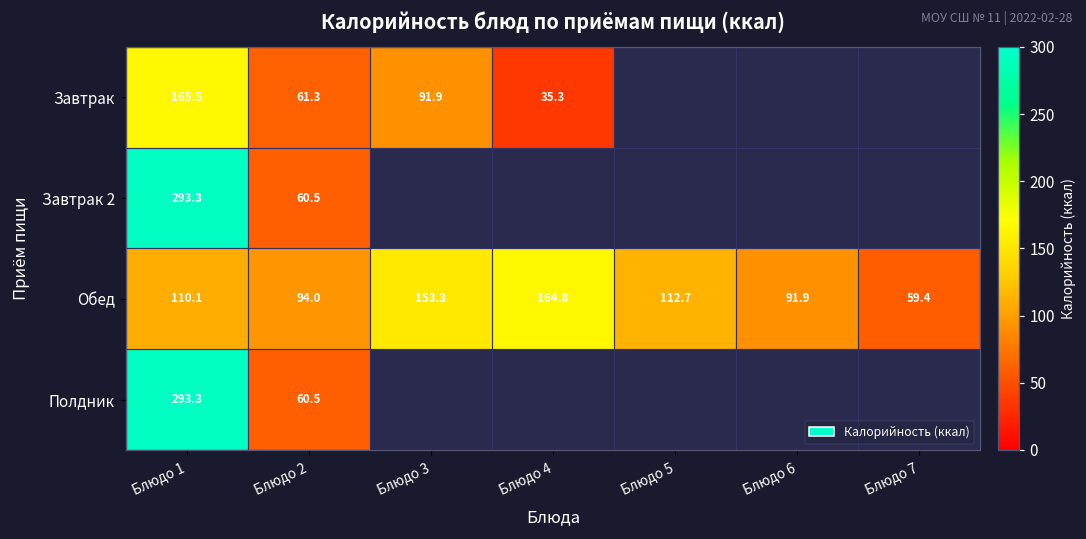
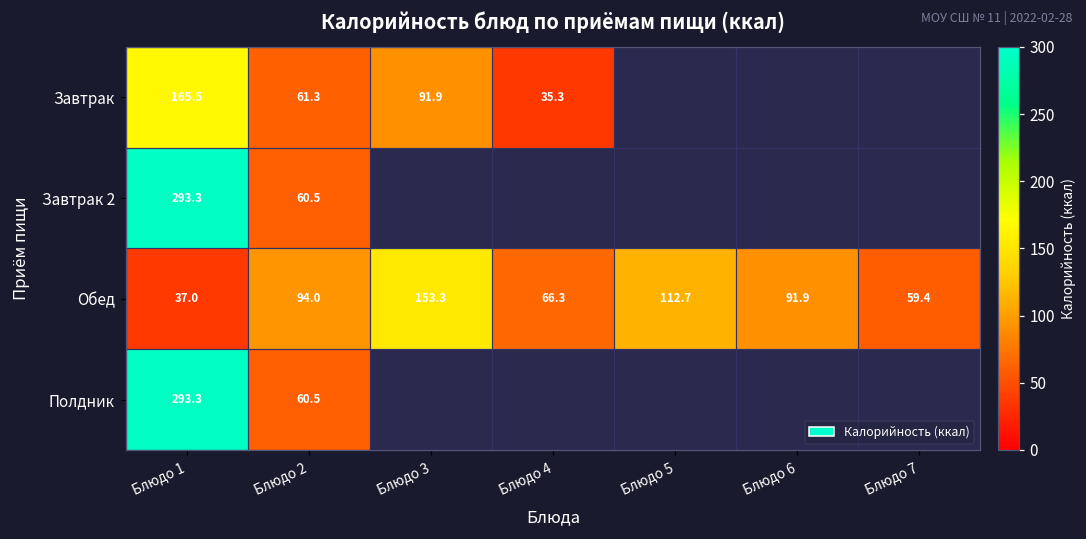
  {
    "Завтрак": {
      "Блюдо 1": 165.5,
      "Блюдо 2": 61.3,
      "Блюдо 3": 91.9,
      "Блюдо 4": 35.3
    },
    "Завтрак 2": {
      "Блюдо 1": 293.3,
      "Блюдо 2": 60.5
    },
    "Обед": {
-     "Блюдо 1": 110.1,
+     "Блюдо 1": 37.0,
      "Блюдо 2": 94.0,
      "Блюдо 3": 153.3,
-     "Блюдо 4": 164.8,
+     "Блюдо 4": 66.3,
      "Блюдо 5": 112.7,
      "Блюдо 6": 91.9,
      "Блюдо 7": 59.4
    },
    "Полдник": {
      "Блюдо 1": 293.3,
      "Блюдо 2": 60.5
    }
  }
